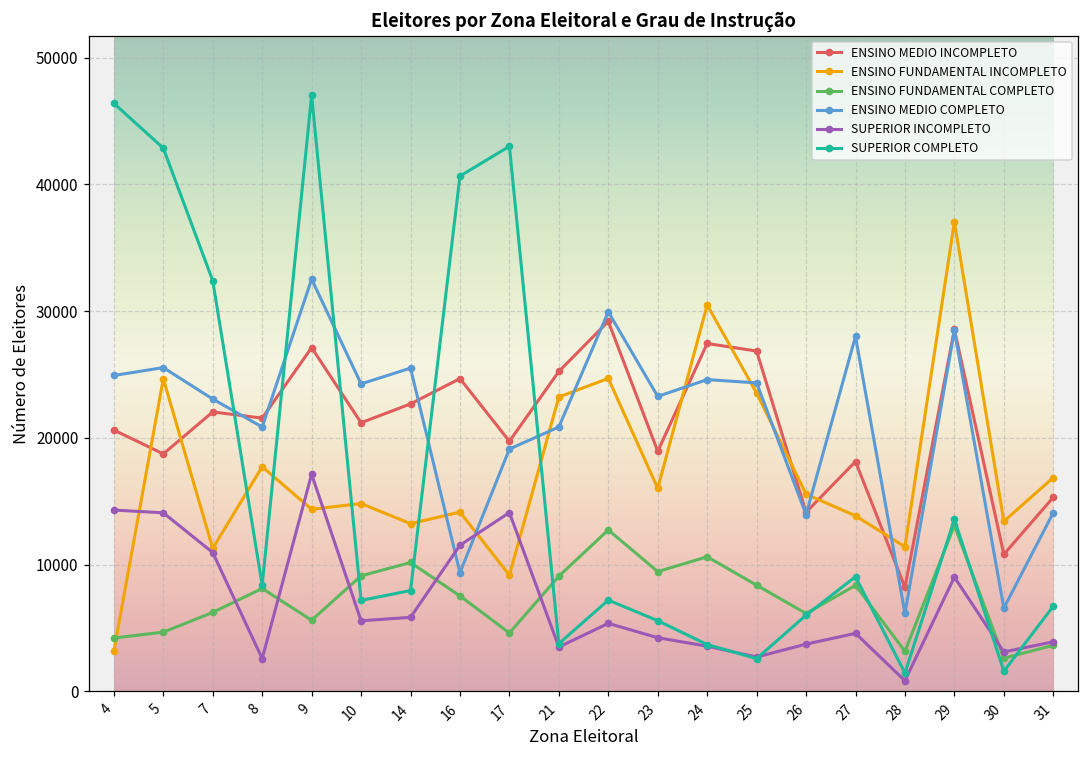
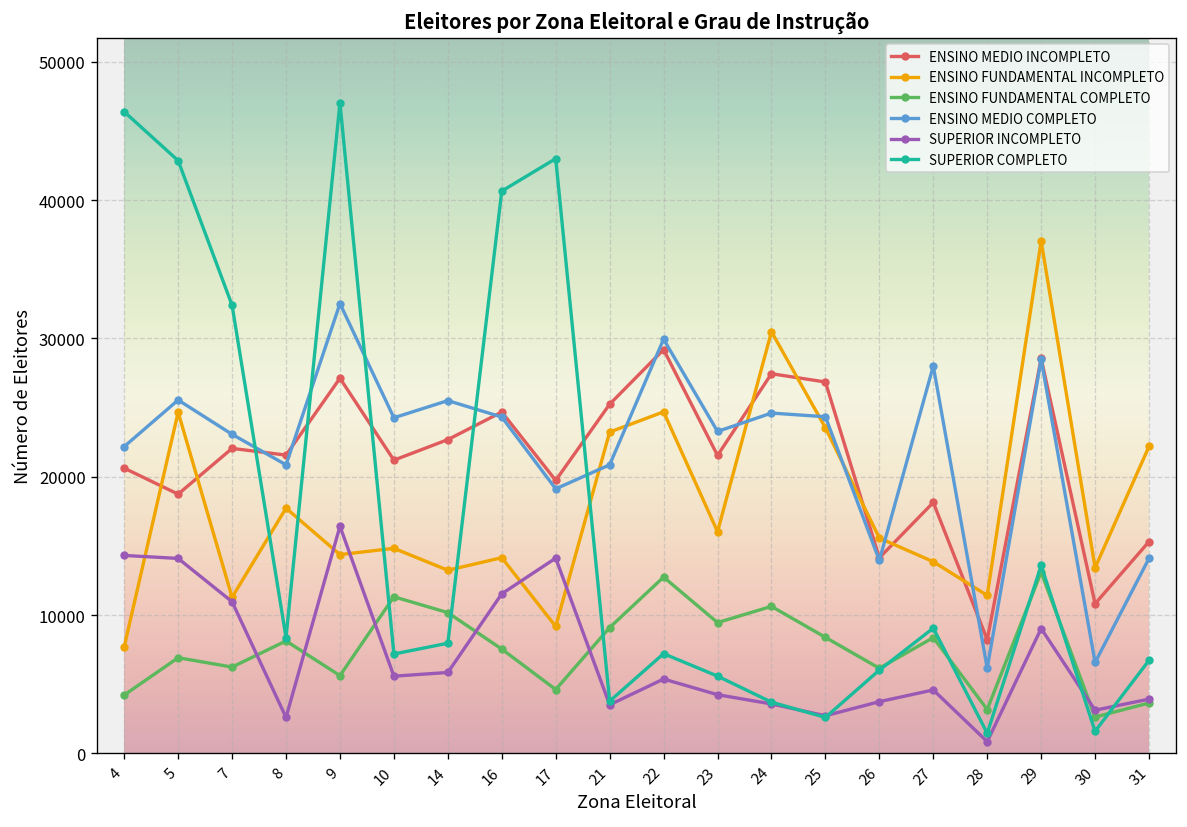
  {
    "ENSINO MEDIO INCOMPLETO": {
      "4": 20600,
      "5": 18700,
      "7": 22000,
      "8": 21600,
      "9": 27100,
      "10": 21200,
      "14": 22700,
      "16": 24700,
      "17": 19700,
      "21": 25200,
      "22": 29200,
-     "23": 18900,
+     "23": 21500,
      "24": 27400,
      "25": 26800,
      "27": 18100,
      "28": 8200,
      "30": 10800,
      "31": 15300
    },
    "ENSINO FUNDAMENTAL INCOMPLETO": {
-     "4": 3200,
+     "4": 7700,
      "5": 24700,
      "7": 11300,
      "8": 17700,
      "9": 14400,
      "10": 14800,
      "14": 13200,
      "16": 14100,
      "17": 9200,
      "21": 23200,
      "22": 24700,
      "23": 16000,
      "24": 30500,
      "25": 23500,
      "26": 15600,
      "27": 13900,
      "28": 11400,
      "29": 37000,
      "30": 13400,
-     "31": 16900
+     "31": 22200
    },
    "ENSINO FUNDAMENTAL COMPLETO": {
      "4": 4200,
-     "5": 4700,
+     "5": 6900,
      "7": 6200,
      "8": 8100,
      "9": 5600,
-     "10": 9100,
+     "10": 11300,
      "14": 10200,
      "16": 7500,
      "17": 4600,
      "21": 9100,
      "22": 12700,
      "23": 9500,
      "24": 10600,
      "25": 8400,
      "27": 8400,
      "28": 3200,
      "29": 13100,
      "30": 2600,
      "31": 3600
    },
    "ENSINO MEDIO COMPLETO": {
-     "4": 24900,
+     "4": 22200,
      "5": 25500,
      "7": 23100,
      "8": 20900,
      "9": 32500,
      "10": 24300,
      "14": 25500,
-     "16": 9400,
+     "16": 24300,
      "17": 19100,
      "21": 20900,
      "22": 29900,
      "23": 23300,
      "24": 24600,
      "25": 24300,
      "27": 28000,
      "28": 6200,
      "30": 6600,
      "31": 14100
    },
    "SUPERIOR INCOMPLETO": {
      "4": 14300,
      "5": 14100,
      "7": 11000,
      "8": 2600,
-     "9": 17100,
+     "9": 16400,
      "10": 5600,
      "14": 5800,
      "16": 11500,
      "17": 14100,
      "21": 3500,
      "22": 5400,
      "23": 4200,
      "26": 3700,
      "27": 4600,
      "28": 800,
      "29": 9000,
      "30": 3100,
      "31": 3900
    },
    "SUPERIOR COMPLETO": {
      "4": 46400,
      "5": 42900,
      "7": 32400,
      "8": 8400,
      "9": 47000,
      "10": 7200,
      "14": 8000,
      "16": 40700,
      "17": 43000,
      "21": 3800,
      "22": 7200,
      "23": 5600,
      "27": 9100,
      "28": 1500,
      "29": 13600,
      "30": 1600,
      "31": 6700
    }
  }
